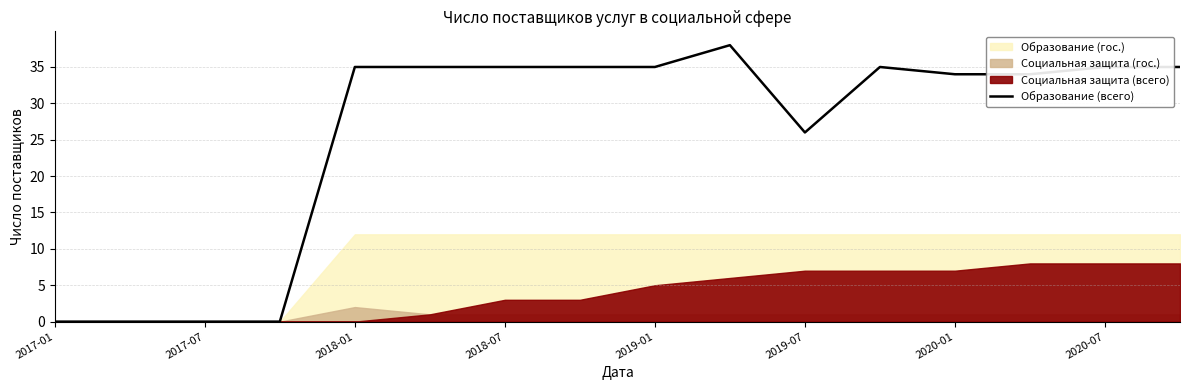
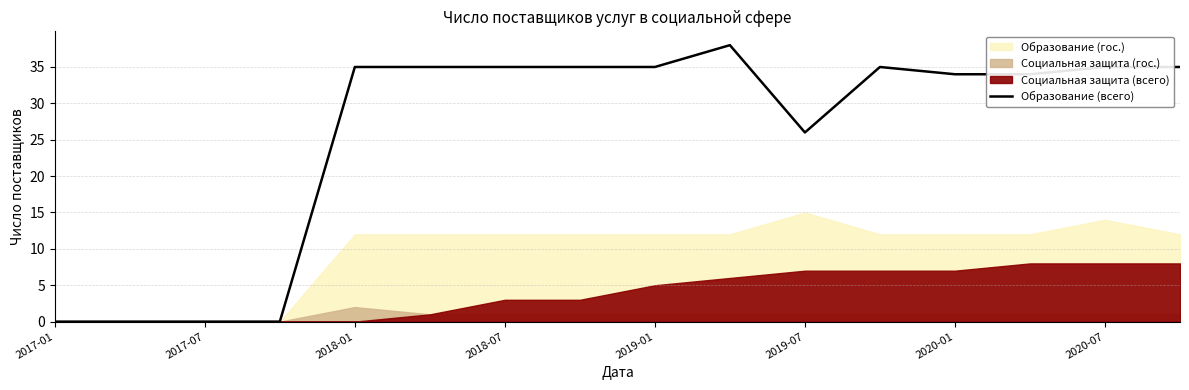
  {
    "Образование (всего)": {
      "2018-01": 35,
      "2018-07": 35,
      "2019-01": 35,
      "2019-07": 26,
      "2020-01": 34
    },
    "Образование (гос.)": {
      "2018-01": 12,
      "2018-07": 12,
      "2019-01": 12,
-     "2019-07": 12,
+     "2019-07": 15,
      "2020-01": 12,
-     "2020-07": 12
+     "2020-07": 14
    },
    "Социальная защита (гос.)": {
      "2018-01": 2,
      "2018-07": 1,
      "2019-01": 1,
      "2019-07": 1,
      "2020-01": 1,
      "2020-07": 1
    },
    "Социальная защита (всего)": {
      "2018-01": 0,
      "2018-07": 3,
      "2019-01": 5,
      "2019-07": 7,
      "2020-01": 7,
      "2020-07": 8
    }
  }
